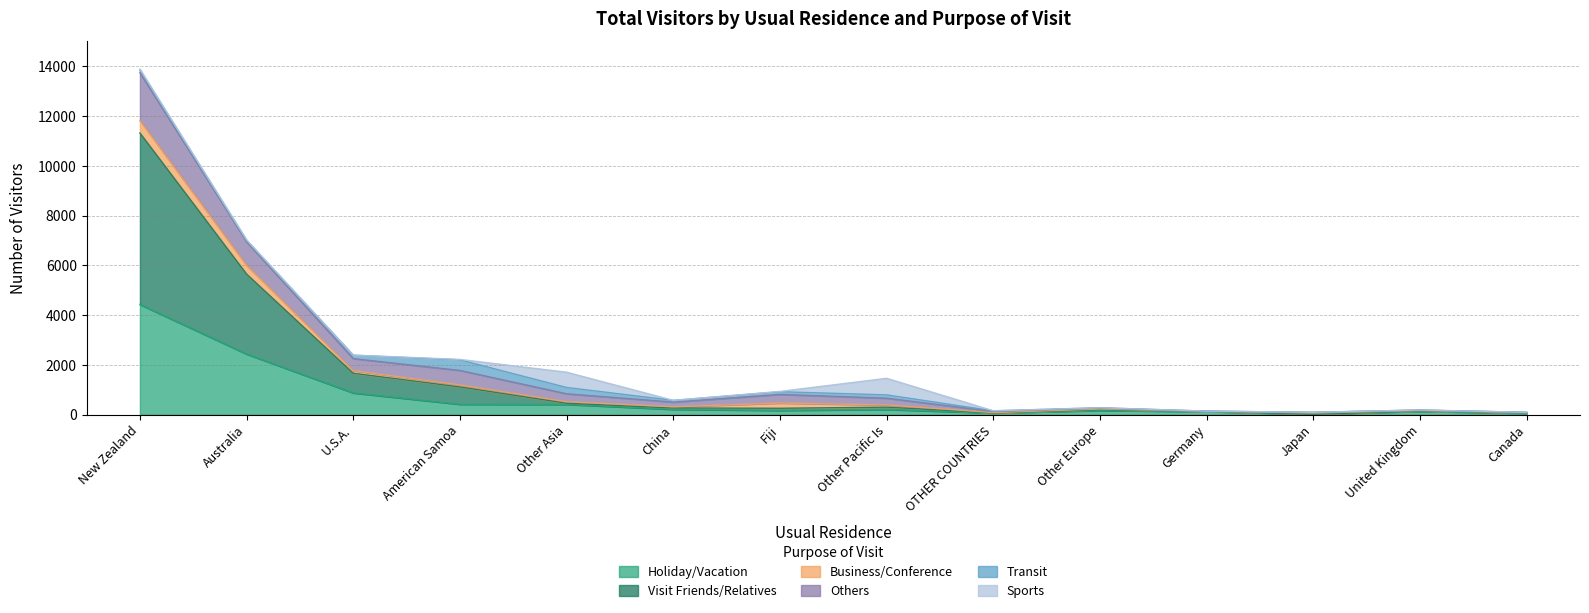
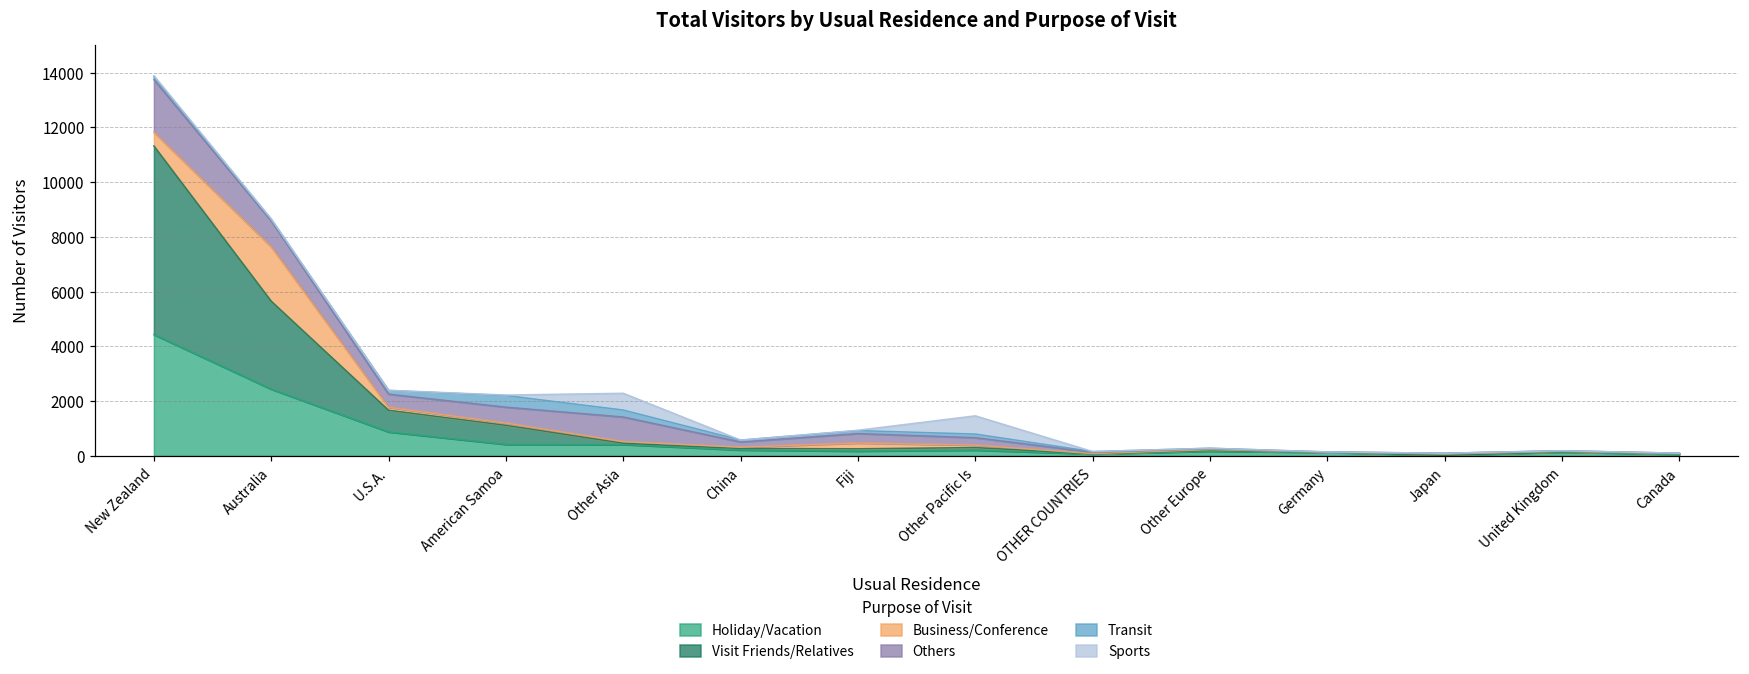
  {
    "Business/Conference": {
      "New Zealand": 500,
-     "Australia": 400,
+     "Australia": 2000,
      "U.S.A.": 100,
      "Fiji": 200
    },
    "Others": {
      "U.S.A.": 500,
      "American Samoa": 600,
-     "Other Asia": 300,
+     "Other Asia": 900,
      "Fiji": 300,
      "Other Pacific Is": 300
    },
    "Transit": {
      "Other Asia": 300,
      "Other Pacific Is": 100
    },
    "Sports": {
      "Other Asia": 600,
      "Other Pacific Is": 700
    }
  }
